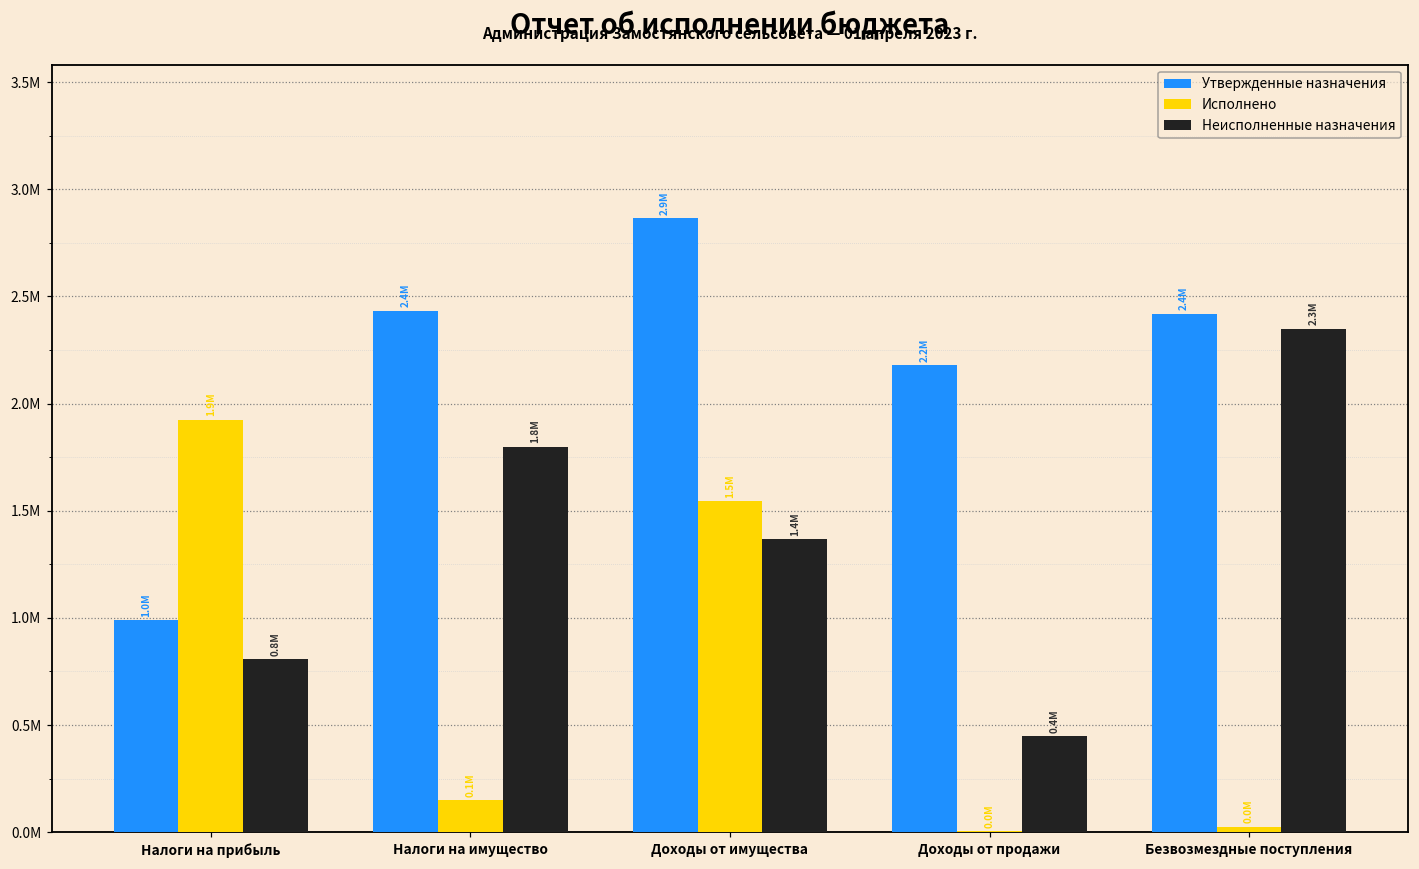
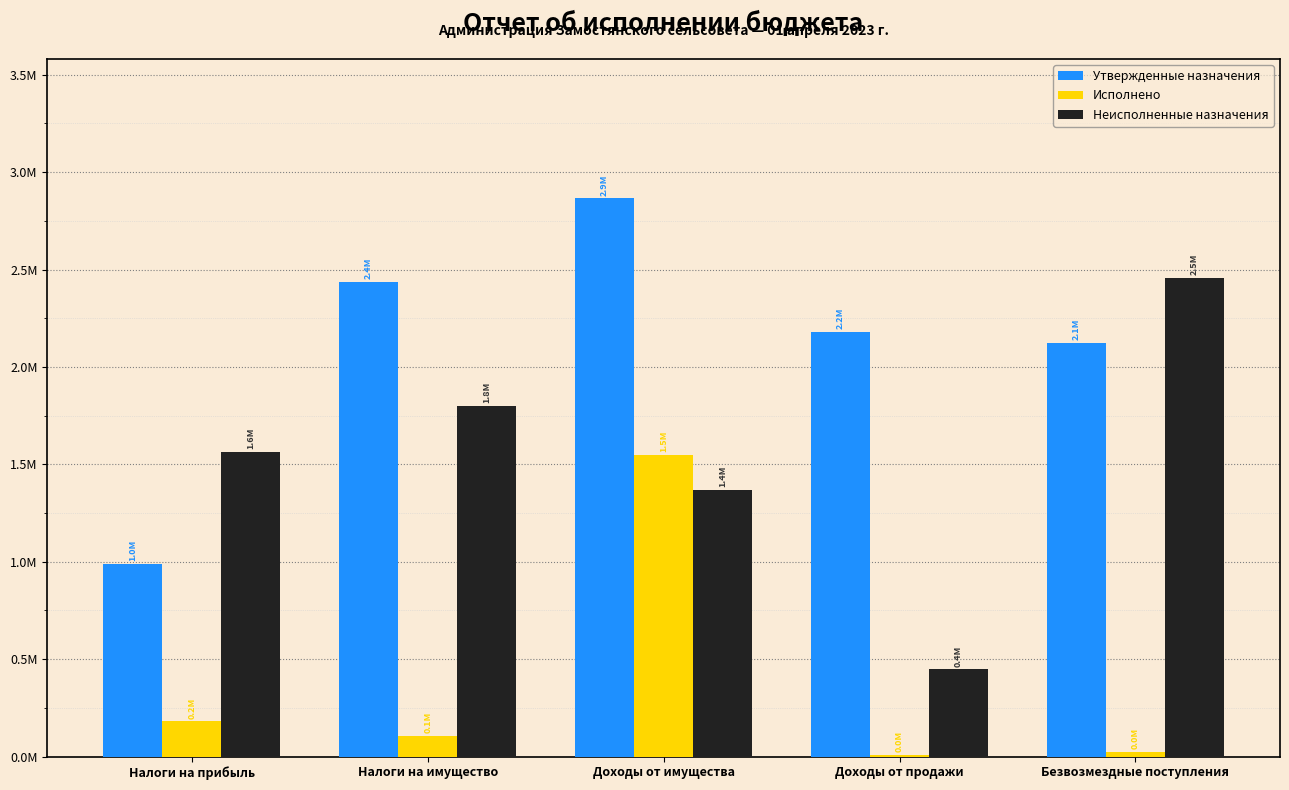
  {
    "Утвержденные назначения": {
      "Налоги на прибыль": "1.0M",
      "Налоги на имущество": "2.4M",
      "Доходы от имущества": "2.9M",
      "Доходы от продажи": "2.2M",
-     "Безвозмездные поступления": "2.4M"
+     "Безвозмездные поступления": "2.1M"
    },
    "Исполнено": {
-     "Налоги на прибыль": "1.9M",
-     "Налоги на имущество": "150000",
+     "Налоги на прибыль": "0.2M",
+     "Налоги на имущество": "100000",
      "Доходы от имущества": "1.5M"
    },
    "Неисполненные назначения": {
-     "Налоги на прибыль": "0.8M",
+     "Налоги на прибыль": "1.6M",
      "Налоги на имущество": "1.8M",
      "Доходы от имущества": "1.4M",
      "Доходы от продажи": "0.4M",
-     "Безвозмездные поступления": "2.3M"
+     "Безвозмездные поступления": "2.5M"
    }
  }
